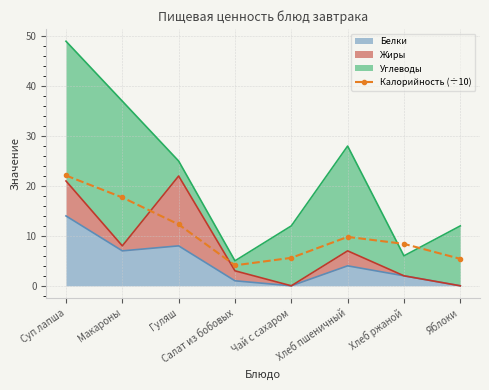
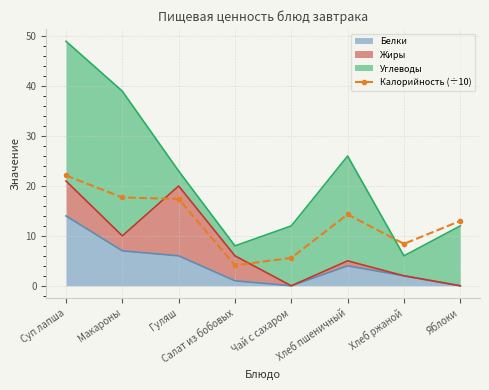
  {
    "Белки": {
      "Суп лапша": 14,
      "Макароны": 7,
-     "Гуляш": 8,
+     "Гуляш": 6,
      "Салат из бобовых": 1,
      "Хлеб пшеничный": 4
    },
    "Жиры": {
-     "Макароны": 1,
+     "Макароны": 3,
      "Гуляш": 14,
-     "Салат из бобовых": 2,
-     "Хлеб пшеничный": 3
+     "Салат из бобовых": 5,
+     "Хлеб пшеничный": 1
    },
    "Углеводы": {
      "Макароны": 29,
      "Гуляш": 3,
      "Салат из бобовых": 2,
      "Чай с сахаром": 12,
      "Хлеб пшеничный": 21,
      "Яблоки": 12
    },
    "Калорийность (÷10)": {
      "Суп лапша": 22,
      "Макароны": 18,
-     "Гуляш": 12,
+     "Гуляш": 17,
      "Салат из бобовых": 4,
      "Чай с сахаром": 6,
-     "Хлеб пшеничный": 10,
+     "Хлеб пшеничный": 14,
      "Хлеб ржаной": 8,
-     "Яблоки": 5
+     "Яблоки": 13
    }
  }
